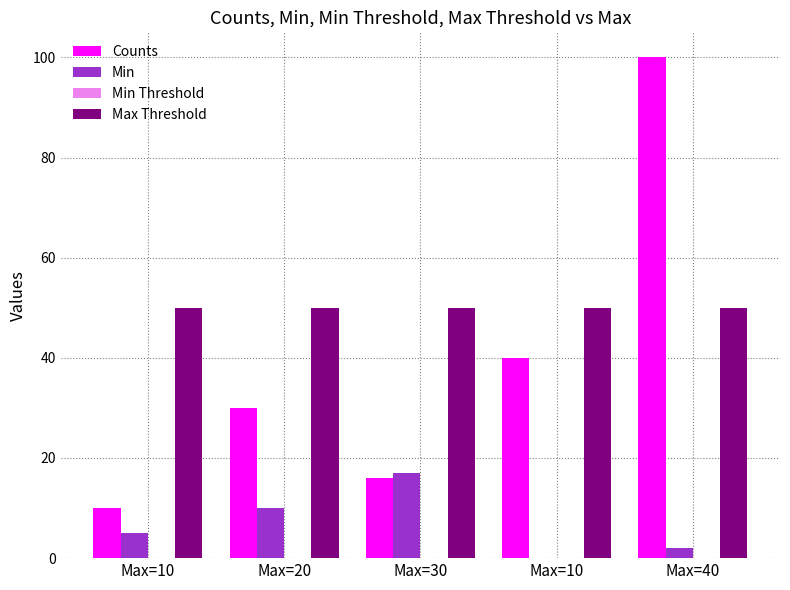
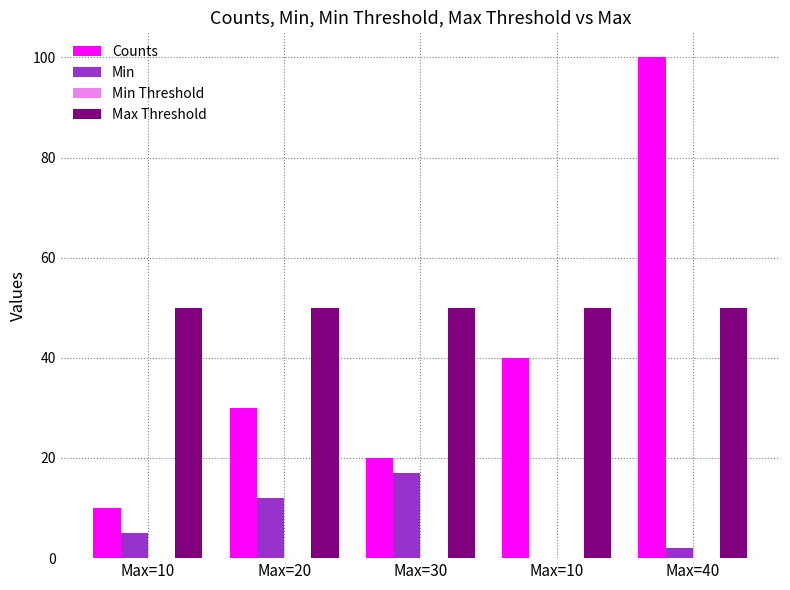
  {
    "Counts": {
      "Max=20": 30,
-     "Max=30": 16,
+     "Max=30": 20,
      "Max=40": 100
    },
    "Min": {
-     "Max=20": 10,
+     "Max=20": 12,
      "Max=30": 17,
      "Max=40": 2
    },
    "Min Threshold": {
      "Max=20": 0,
      "Max=30": 0,
      "Max=40": 0
    },
    "Max Threshold": {
      "Max=20": 50,
      "Max=30": 50,
      "Max=40": 50
    }
  }
